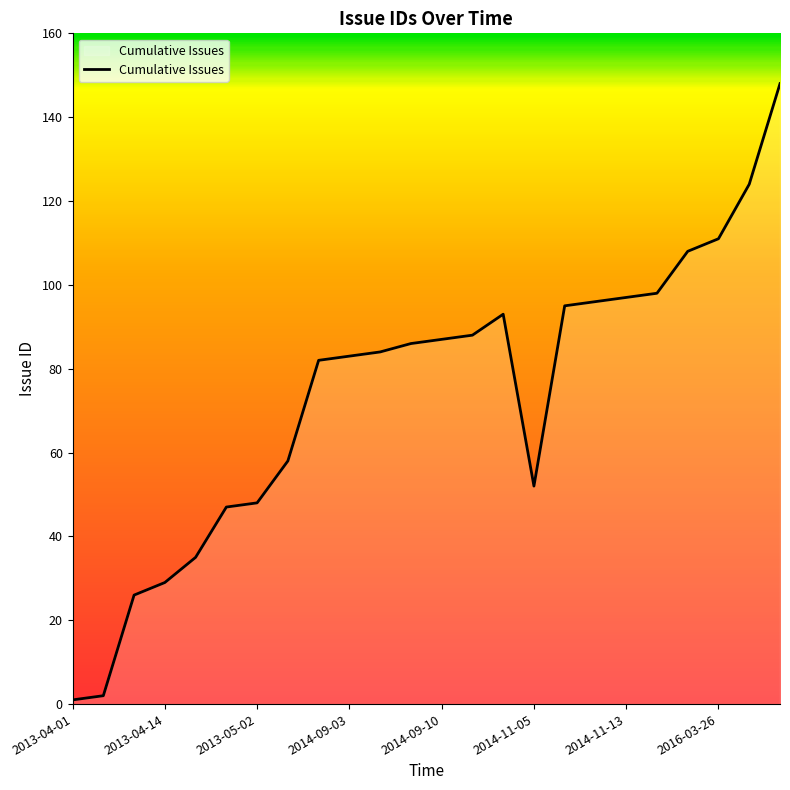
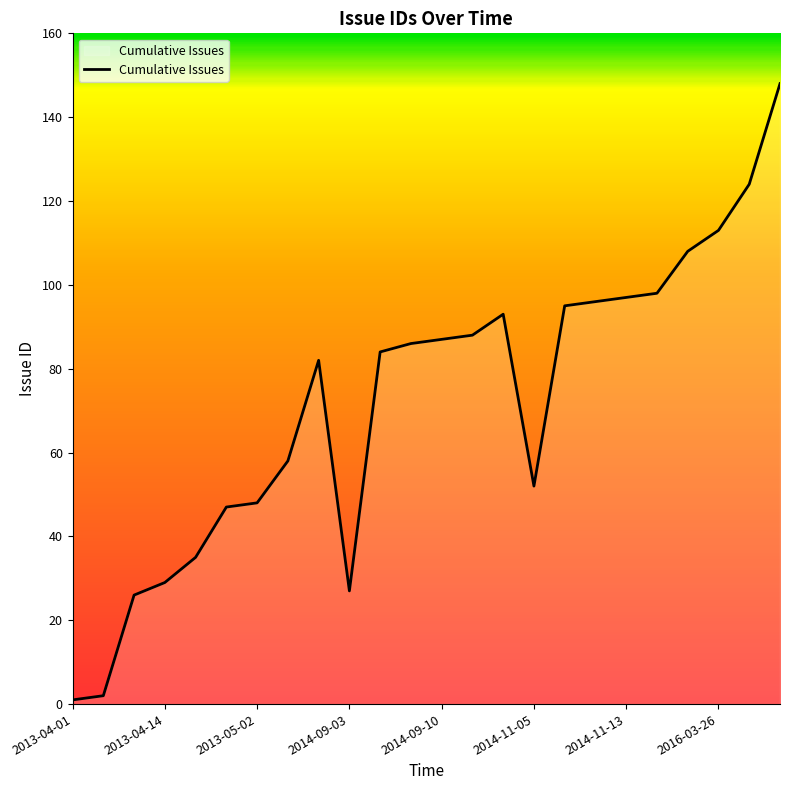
  {
    "2013-04-14": 29,
-   "2014-09-03": 83,
+   "2014-09-03": 27,
    "2014-09-10": 87,
    "2014-11-05": 52,
-   "2016-03-26": 111
+   "2016-03-26": 113
  }
